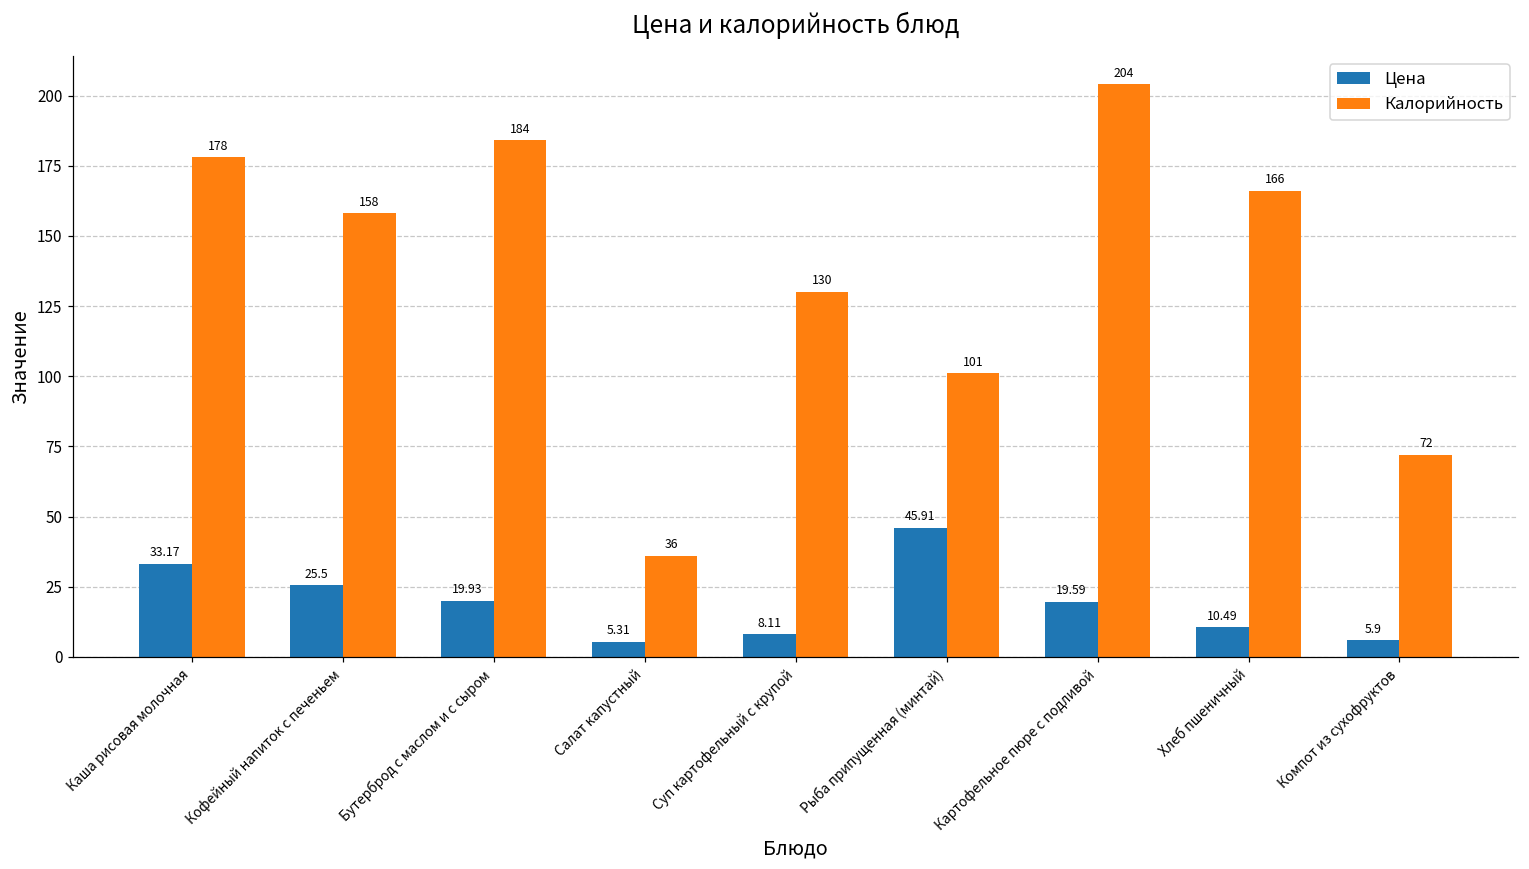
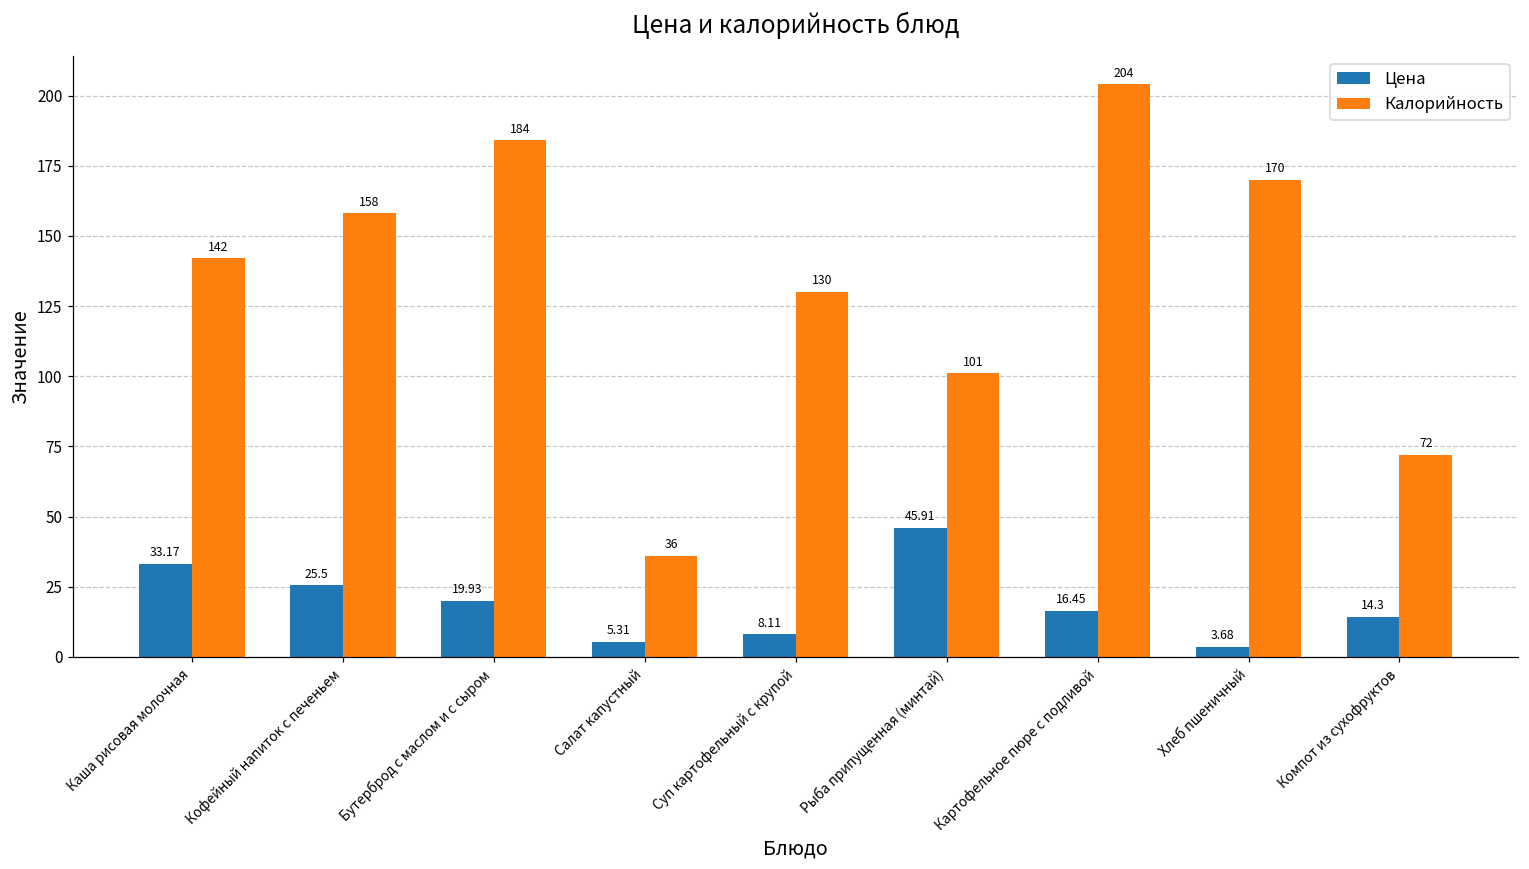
  {
    "Цена": {
      "Каша рисовая молочная": 33.17,
      "Кофейный напиток с печеньем": 25.5,
      "Бутерброд с маслом и с сыром": 19.93,
      "Салат капустный": 5.31,
      "Суп картофельный с крупой": 8.11,
      "Рыба припущенная (минтай)": 45.91,
-     "Картофельное пюре с подливой": 19.59,
-     "Хлеб пшеничный": 10.49,
-     "Компот из сухофруктов": 5.9
+     "Картофельное пюре с подливой": 16.45,
+     "Хлеб пшеничный": 3.68,
+     "Компот из сухофруктов": 14.3
    },
    "Калорийность": {
-     "Каша рисовая молочная": 178,
+     "Каша рисовая молочная": 142,
      "Кофейный напиток с печеньем": 158,
      "Бутерброд с маслом и с сыром": 184,
      "Салат капустный": 36,
      "Суп картофельный с крупой": 130,
      "Рыба припущенная (минтай)": 101,
      "Картофельное пюре с подливой": 204,
-     "Хлеб пшеничный": 166,
+     "Хлеб пшеничный": 170,
      "Компот из сухофруктов": 72
    }
  }
